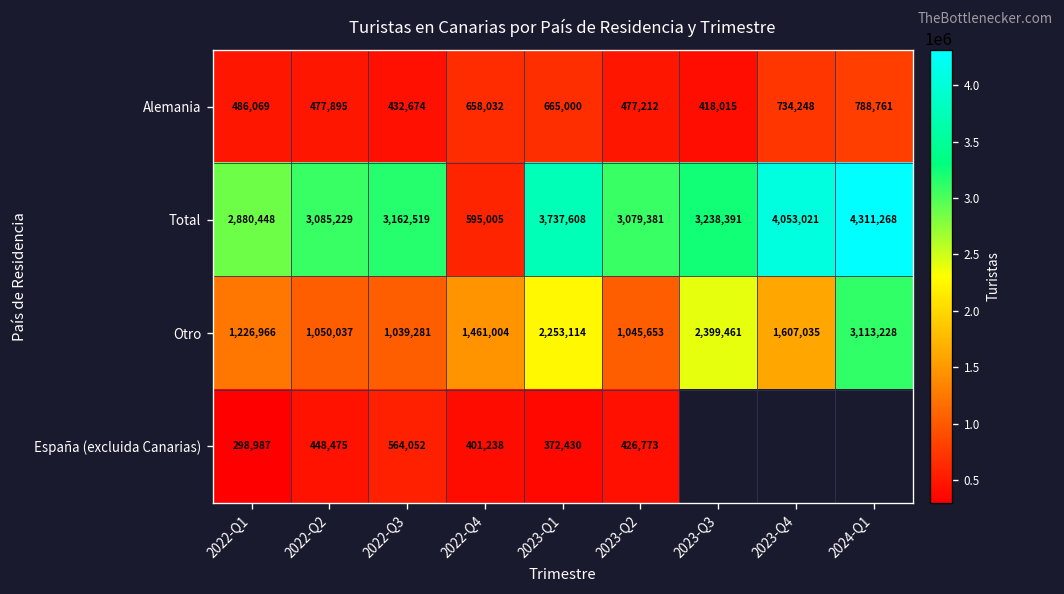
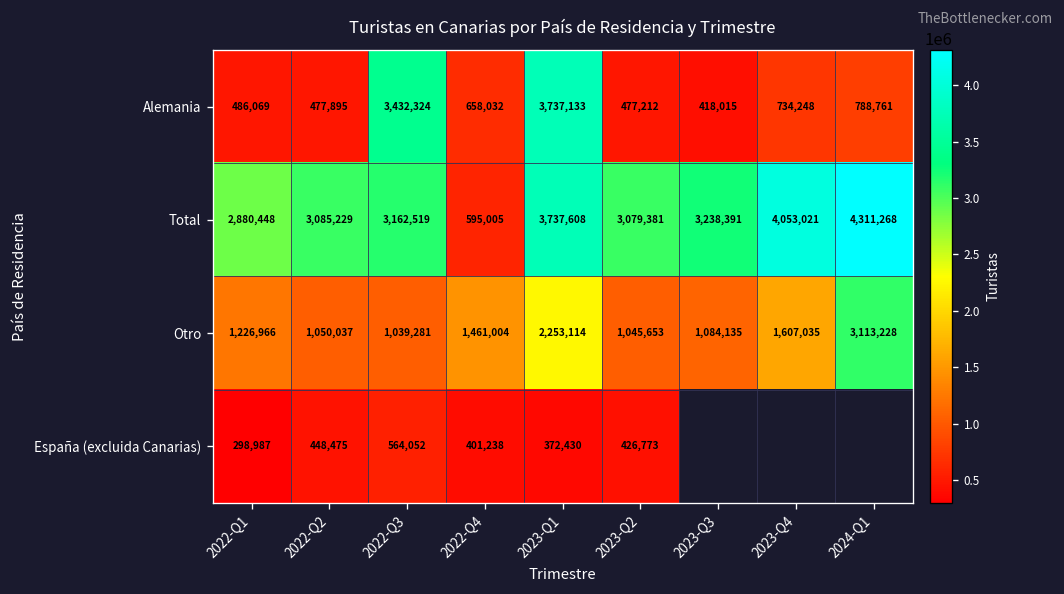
  {
    "Alemania": {
      "2022-Q1": "486,069",
      "2022-Q2": "477,895",
-     "2022-Q3": "432,674",
+     "2022-Q3": "3,432,324",
      "2022-Q4": "658,032",
-     "2023-Q1": "665,000",
+     "2023-Q1": "3,737,133",
      "2023-Q2": "477,212",
      "2023-Q3": "418,015",
      "2023-Q4": "734,248",
      "2024-Q1": "788,761"
    },
    "Total": {
      "2022-Q1": "2,880,448",
      "2022-Q2": "3,085,229",
      "2022-Q3": "3,162,519",
      "2022-Q4": "595,005",
      "2023-Q1": "3,737,608",
      "2023-Q2": "3,079,381",
      "2023-Q3": "3,238,391",
      "2023-Q4": "4,053,021",
      "2024-Q1": "4,311,268"
    },
    "Otro": {
      "2022-Q1": "1,226,966",
      "2022-Q2": "1,050,037",
      "2022-Q3": "1,039,281",
      "2022-Q4": "1,461,004",
      "2023-Q1": "2,253,114",
      "2023-Q2": "1,045,653",
-     "2023-Q3": "2,399,461",
+     "2023-Q3": "1,084,135",
      "2023-Q4": "1,607,035",
      "2024-Q1": "3,113,228"
    },
    "España (excluida Canarias)": {
      "2022-Q1": "298,987",
      "2022-Q2": "448,475",
      "2022-Q3": "564,052",
      "2022-Q4": "401,238",
      "2023-Q1": "372,430",
      "2023-Q2": "426,773"
    }
  }
